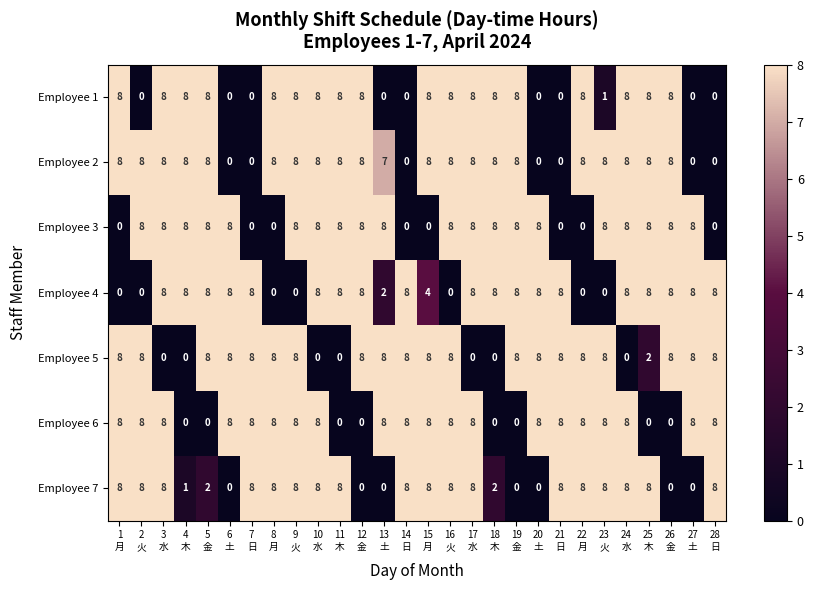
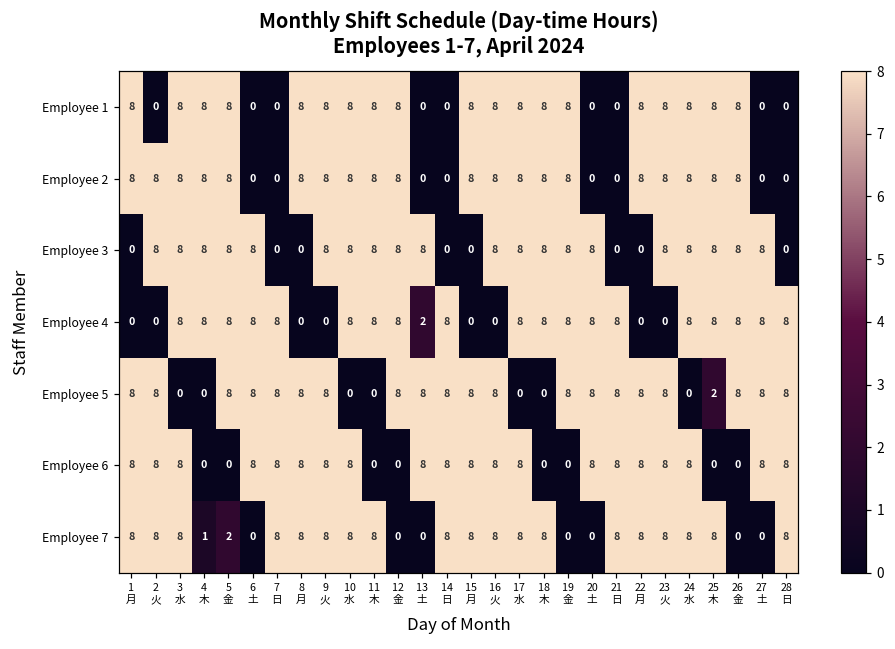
  {
    "Employee 1": {
      "1 月": 8,
      "2 火": 0,
      "3 水": 8,
      "4 木": 8,
      "5 金": 8,
      "6 土": 0,
      "7 日": 0,
      "8 月": 8,
      "9 火": 8,
      "10 水": 8,
      "11 木": 8,
      "12 金": 8,
      "13 土": 0,
      "14 日": 0,
      "15 月": 8,
      "16 火": 8,
      "17 水": 8,
      "18 木": 8,
      "19 金": 8,
      "20 土": 0,
      "21 日": 0,
      "22 月": 8,
-     "23 火": 1,
+     "23 火": 8,
      "24 水": 8,
      "25 木": 8,
      "26 金": 8,
      "27 土": 0,
      "28 日": 0
    },
    "Employee 2": {
      "1 月": 8,
      "2 火": 8,
      "3 水": 8,
      "4 木": 8,
      "5 金": 8,
      "6 土": 0,
      "7 日": 0,
      "8 月": 8,
      "9 火": 8,
      "10 水": 8,
      "11 木": 8,
      "12 金": 8,
-     "13 土": 7,
+     "13 土": 0,
      "14 日": 0,
      "15 月": 8,
      "16 火": 8,
      "17 水": 8,
      "18 木": 8,
      "19 金": 8,
      "20 土": 0,
      "21 日": 0,
      "22 月": 8,
      "23 火": 8,
      "24 水": 8,
      "25 木": 8,
      "26 金": 8,
      "27 土": 0,
      "28 日": 0
    },
    "Employee 3": {
      "1 月": 0,
      "2 火": 8,
      "3 水": 8,
      "4 木": 8,
      "5 金": 8,
      "6 土": 8,
      "7 日": 0,
      "8 月": 0,
      "9 火": 8,
      "10 水": 8,
      "11 木": 8,
      "12 金": 8,
      "13 土": 8,
      "14 日": 0,
      "15 月": 0,
      "16 火": 8,
      "17 水": 8,
      "18 木": 8,
      "19 金": 8,
      "20 土": 8,
      "21 日": 0,
      "22 月": 0,
      "23 火": 8,
      "24 水": 8,
      "25 木": 8,
      "26 金": 8,
      "27 土": 8,
      "28 日": 0
    },
    "Employee 4": {
      "1 月": 0,
      "2 火": 0,
      "3 水": 8,
      "4 木": 8,
      "5 金": 8,
      "6 土": 8,
      "7 日": 8,
      "8 月": 0,
      "9 火": 0,
      "10 水": 8,
      "11 木": 8,
      "12 金": 8,
      "13 土": 2,
      "14 日": 8,
-     "15 月": 4,
+     "15 月": 0,
      "16 火": 0,
      "17 水": 8,
      "18 木": 8,
      "19 金": 8,
      "20 土": 8,
      "21 日": 8,
      "22 月": 0,
      "23 火": 0,
      "24 水": 8,
      "25 木": 8,
      "26 金": 8,
      "27 土": 8,
      "28 日": 8
    },
    "Employee 5": {
      "1 月": 8,
      "2 火": 8,
      "3 水": 0,
      "4 木": 0,
      "5 金": 8,
      "6 土": 8,
      "7 日": 8,
      "8 月": 8,
      "9 火": 8,
      "10 水": 0,
      "11 木": 0,
      "12 金": 8,
      "13 土": 8,
      "14 日": 8,
      "15 月": 8,
      "16 火": 8,
      "17 水": 0,
      "18 木": 0,
      "19 金": 8,
      "20 土": 8,
      "21 日": 8,
      "22 月": 8,
      "23 火": 8,
      "24 水": 0,
      "25 木": 2,
      "26 金": 8,
      "27 土": 8,
      "28 日": 8
    },
    "Employee 6": {
      "1 月": 8,
      "2 火": 8,
      "3 水": 8,
      "4 木": 0,
      "5 金": 0,
      "6 土": 8,
      "7 日": 8,
      "8 月": 8,
      "9 火": 8,
      "10 水": 8,
      "11 木": 0,
      "12 金": 0,
      "13 土": 8,
      "14 日": 8,
      "15 月": 8,
      "16 火": 8,
      "17 水": 8,
      "18 木": 0,
      "19 金": 0,
      "20 土": 8,
      "21 日": 8,
      "22 月": 8,
      "23 火": 8,
      "24 水": 8,
      "25 木": 0,
      "26 金": 0,
      "27 土": 8,
      "28 日": 8
    },
    "Employee 7": {
      "1 月": 8,
      "2 火": 8,
      "3 水": 8,
      "4 木": 1,
      "5 金": 2,
      "6 土": 0,
      "7 日": 8,
      "8 月": 8,
      "9 火": 8,
      "10 水": 8,
      "11 木": 8,
      "12 金": 0,
      "13 土": 0,
      "14 日": 8,
      "15 月": 8,
      "16 火": 8,
      "17 水": 8,
-     "18 木": 2,
+     "18 木": 8,
      "19 金": 0,
      "20 土": 0,
      "21 日": 8,
      "22 月": 8,
      "23 火": 8,
      "24 水": 8,
      "25 木": 8,
      "26 金": 0,
      "27 土": 0,
      "28 日": 8
    }
  }
